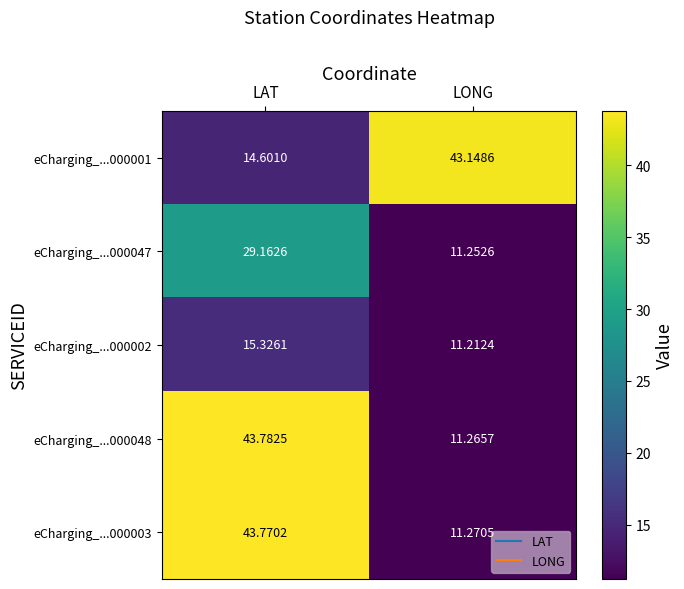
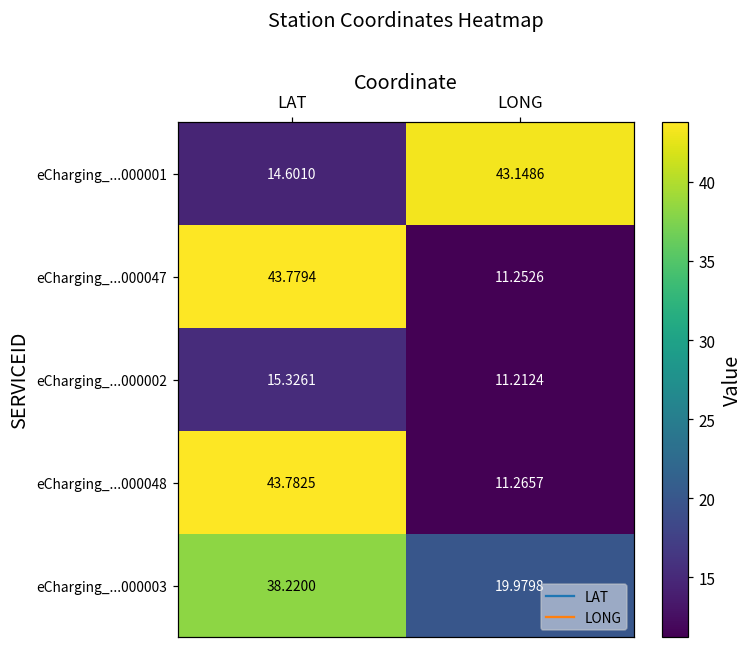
  {
    "eCharging_...000001": {
      "LAT": 14.6010,
      "LONG": 43.1486
    },
    "eCharging_...000047": {
-     "LAT": 29.1626,
+     "LAT": 43.7794,
      "LONG": 11.2526
    },
    "eCharging_...000002": {
      "LAT": 15.3261,
      "LONG": 11.2124
    },
    "eCharging_...000048": {
      "LAT": 43.7825,
      "LONG": 11.2657
    },
    "eCharging_...000003": {
-     "LAT": 43.7702,
-     "LONG": 11.2705
+     "LAT": 38.2200,
+     "LONG": 19.9798
    }
  }
